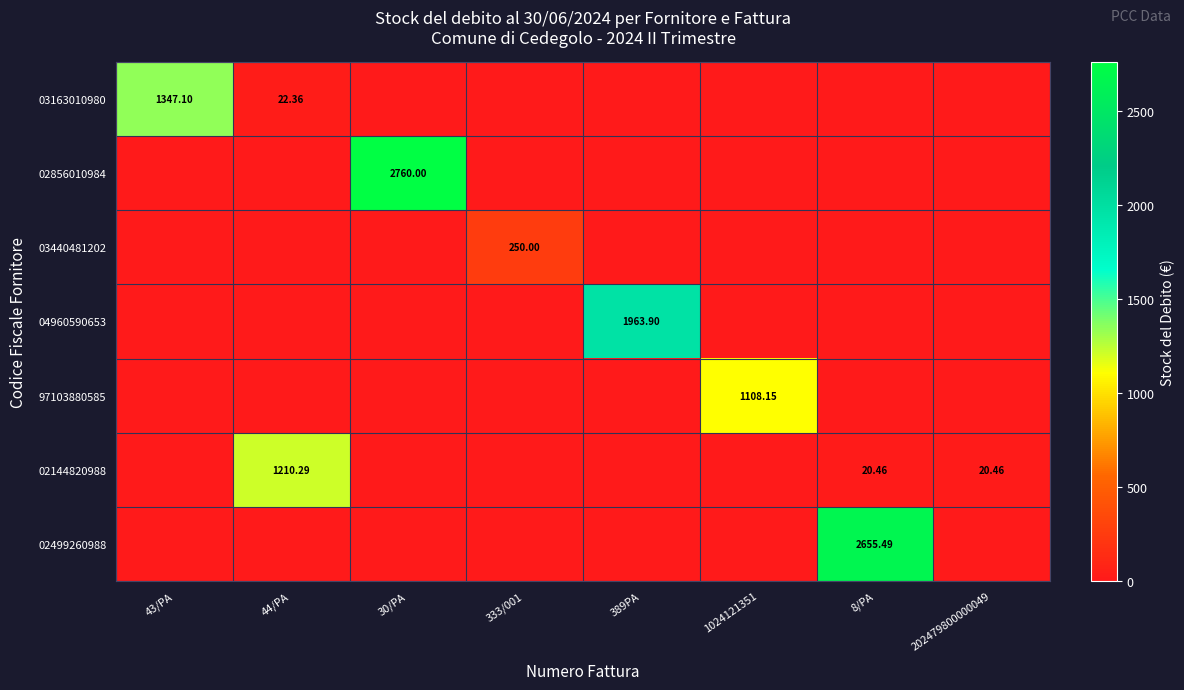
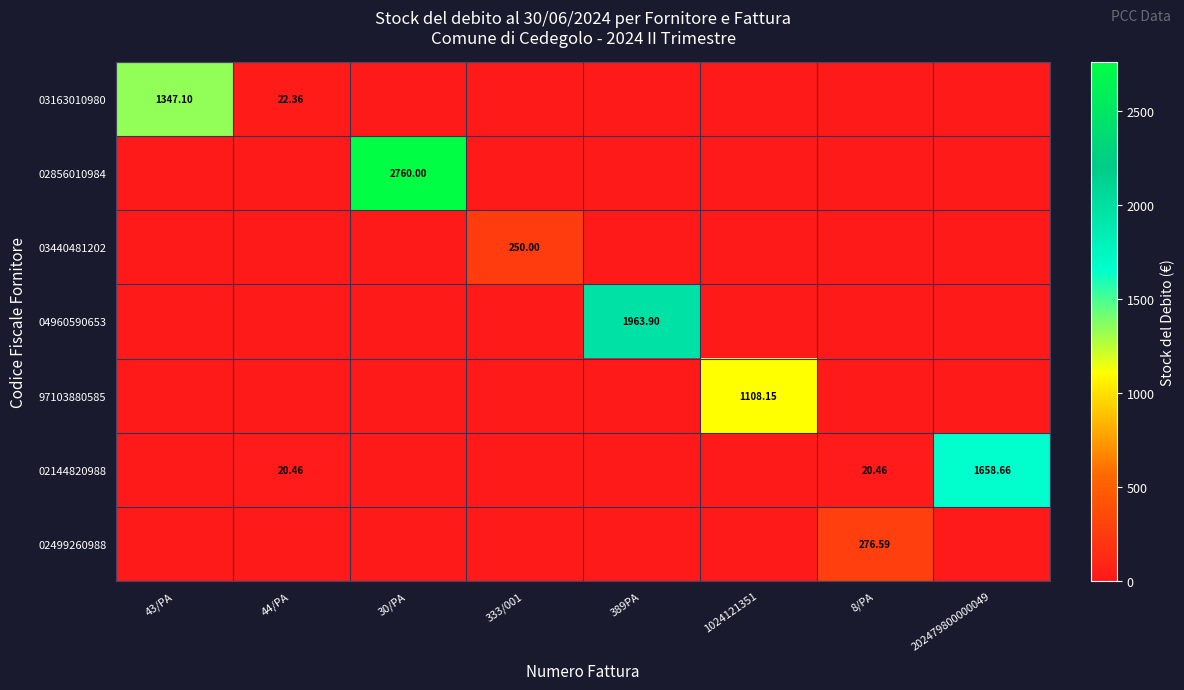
  {
    "03163010980": {
      "43/PA": 1347.10,
      "44/PA": 22.36
    },
    "02856010984": {
      "30/PA": 2760.00
    },
    "03440481202": {
      "333/001": 250.00
    },
    "04960590653": {
      "389PA": 1963.90
    },
    "97103880585": {
      "1024121351": 1108.15
    },
    "02144820988": {
-     "44/PA": 1210.29,
+     "44/PA": 20.46,
      "8/PA": 20.46,
-     "202479800000049": 20.46
+     "202479800000049": 1658.66
    },
    "02499260988": {
-     "8/PA": 2655.49
+     "8/PA": 276.59
    }
  }
